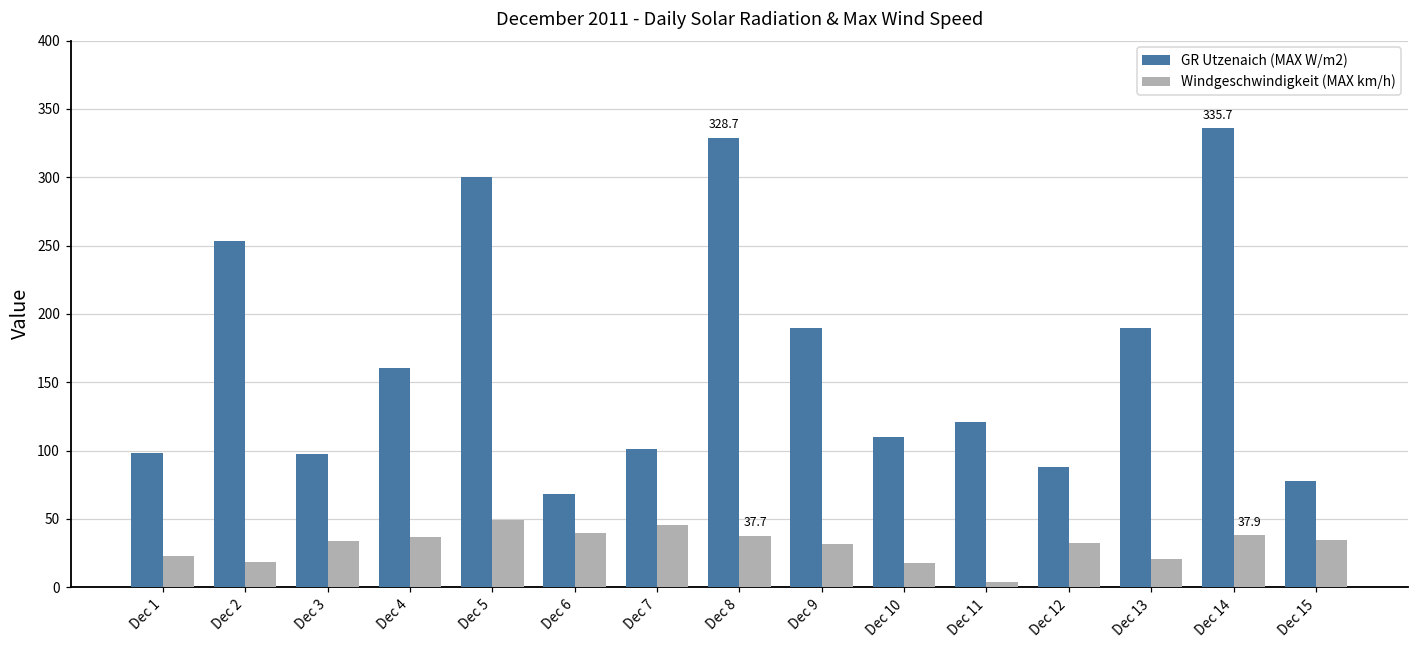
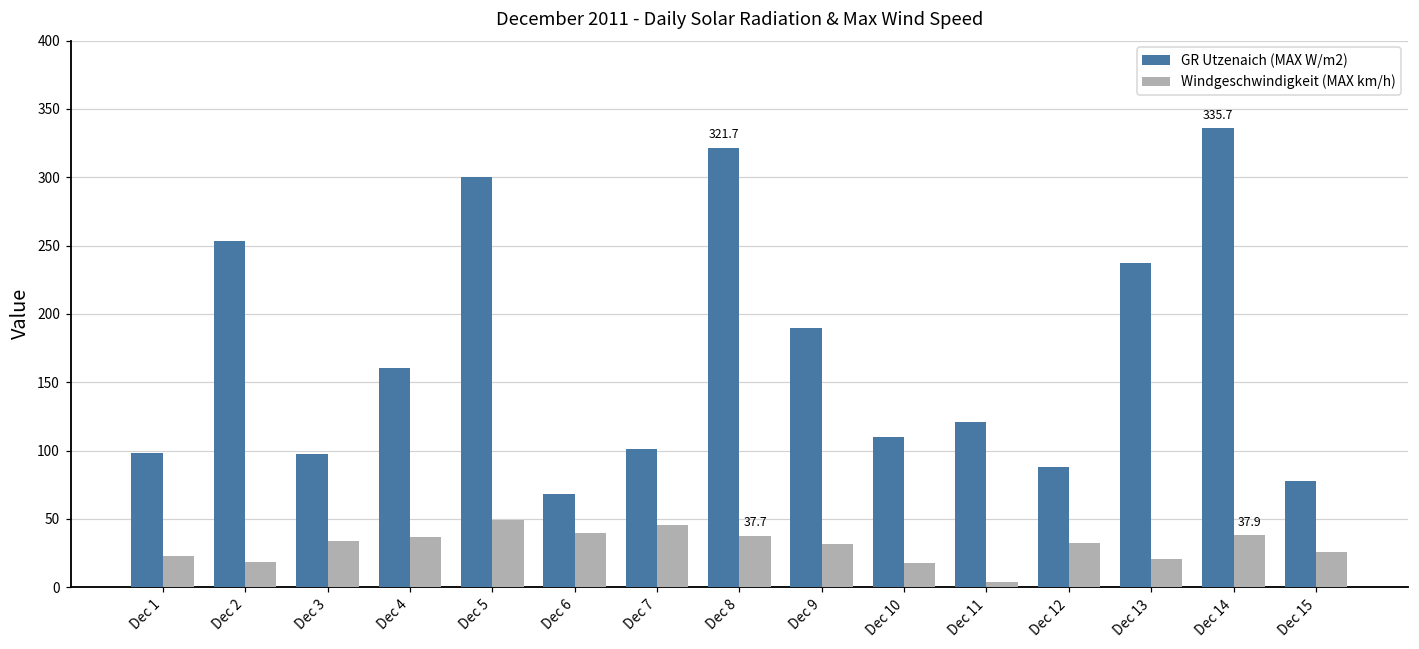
  {
    "GR Utzenaich (MAX W/m2)": {
-     "Dec 8": 328.7,
-     "Dec 13": 190,
+     "Dec 8": 321.7,
+     "Dec 13": 237,
      "Dec 14": 335.7
    },
    "Windgeschwindigkeit (MAX km/h)": {
      "Dec 1": 23,
      "Dec 2": 19,
      "Dec 3": 34,
      "Dec 4": 37,
      "Dec 5": 49,
      "Dec 6": 40,
      "Dec 7": 45,
      "Dec 9": 32,
      "Dec 10": 18,
      "Dec 11": 4,
      "Dec 12": 32,
      "Dec 13": 21,
-     "Dec 15": 35
+     "Dec 15": 26
    }
  }
